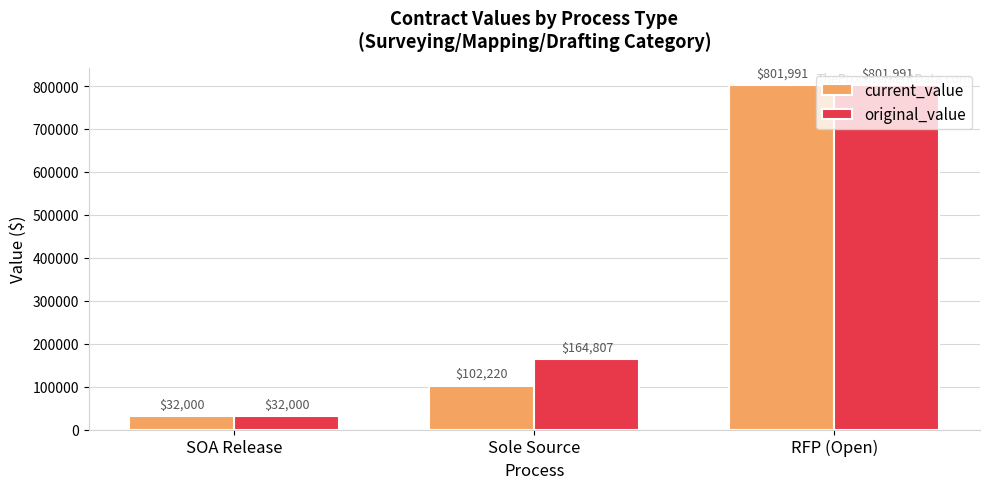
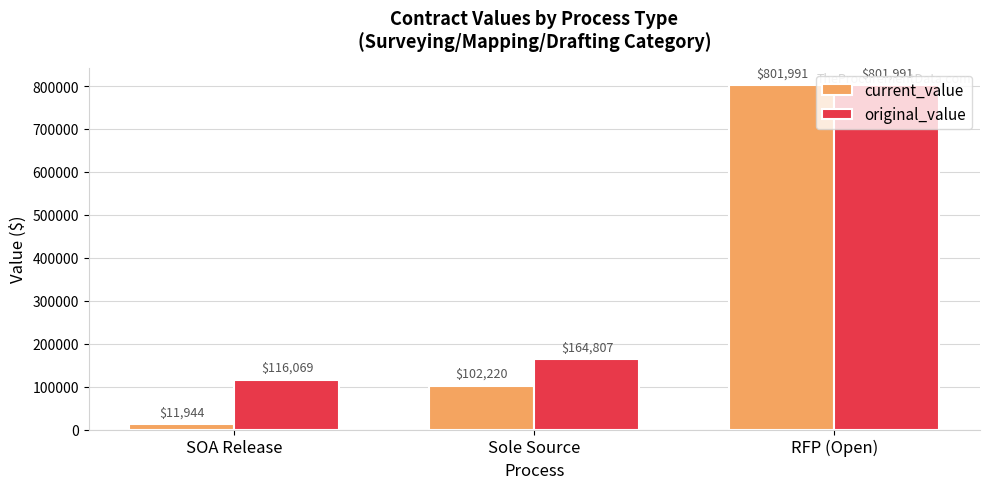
  {
    "current_value": {
-     "SOA Release": "$32,000",
+     "SOA Release": "$11,944",
      "Sole Source": "$102,220",
      "RFP (Open)": "$801,991"
    },
    "original_value": {
-     "SOA Release": "$32,000",
+     "SOA Release": "$116,069",
      "Sole Source": "$164,807"
    }
  }
